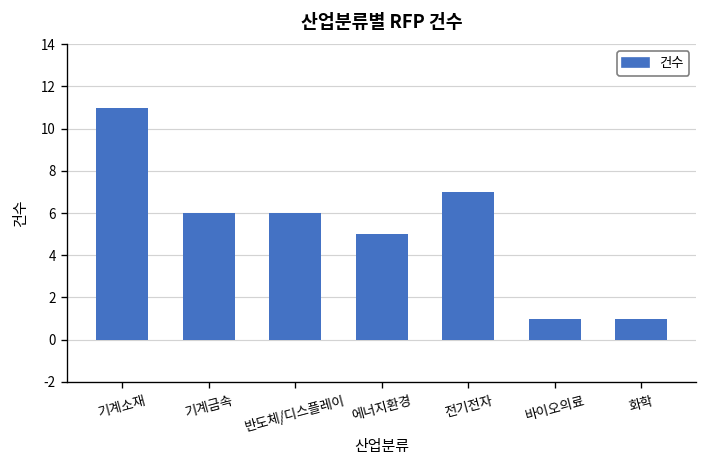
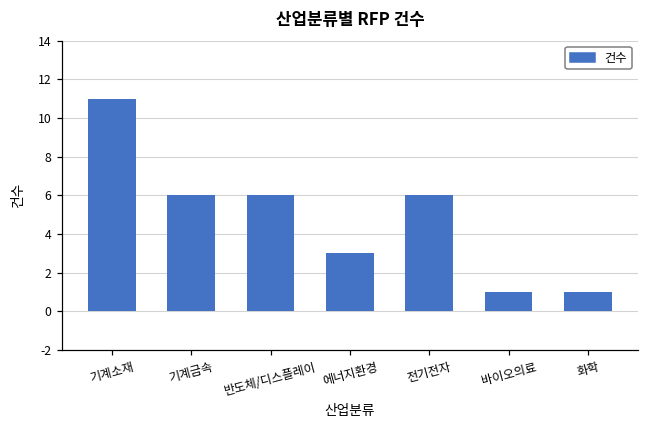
  {
    "기계소재": 11,
    "기계금속": 6,
    "반도체/디스플레이": 6,
-   "에너지환경": 5,
-   "전기전자": 7,
+   "에너지환경": 3,
+   "전기전자": 6,
    "바이오의료": 1,
    "화학": 1
  }
